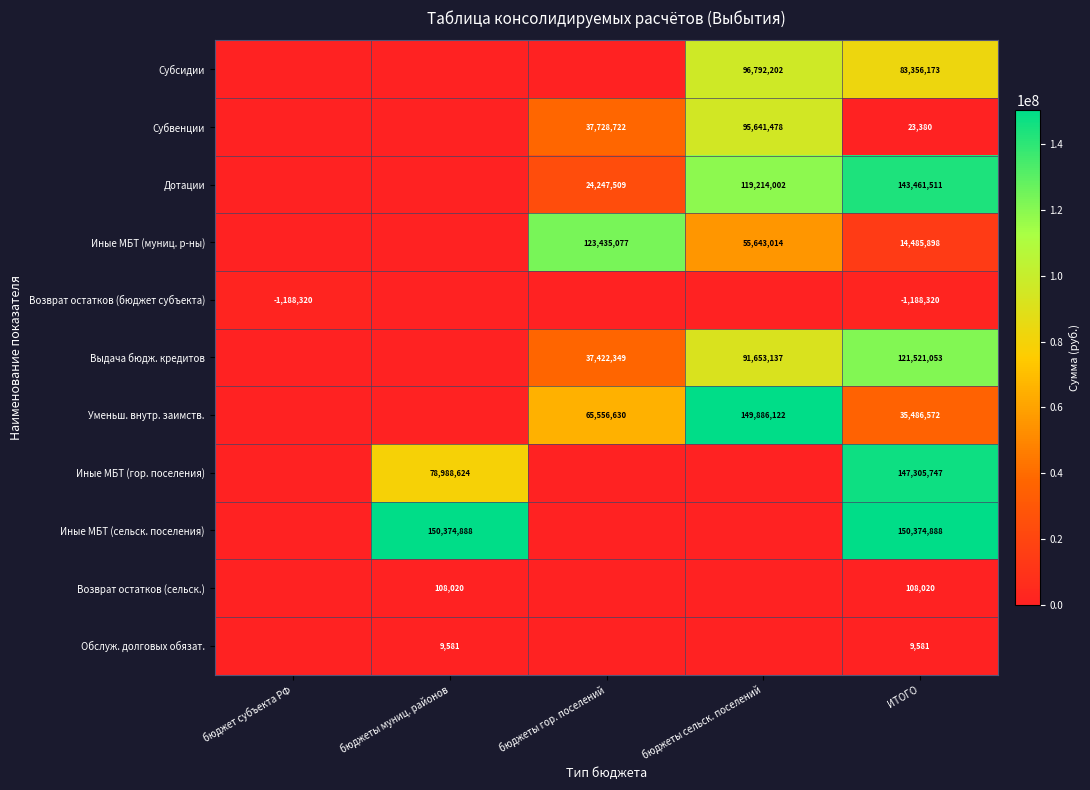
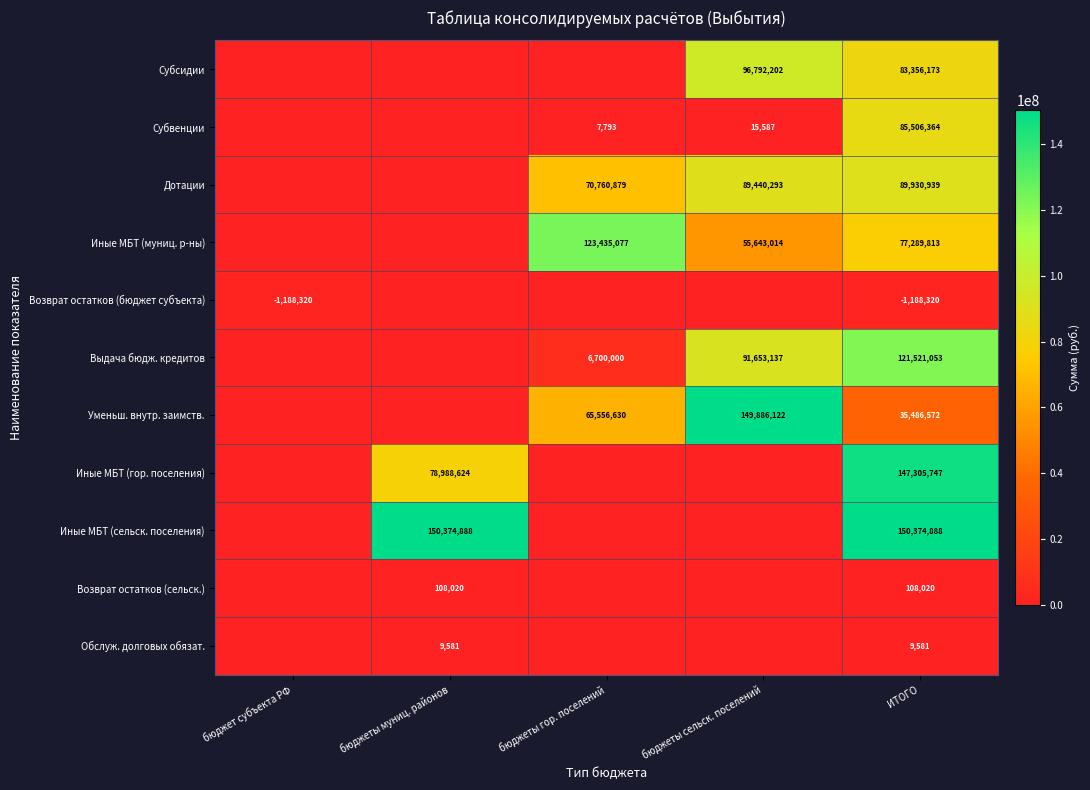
  {
    "Субсидии": {
      "бюджеты сельск. поселений": "96,792,202",
      "ИТОГО": "83,356,173"
    },
    "Субвенции": {
-     "бюджеты гор. поселений": "37,728,722",
-     "бюджеты сельск. поселений": "95,641,478",
-     "ИТОГО": "23,380"
+     "бюджеты гор. поселений": "7,793",
+     "бюджеты сельск. поселений": "15,587",
+     "ИТОГО": "85,506,364"
    },
    "Дотации": {
-     "бюджеты гор. поселений": "24,247,509",
-     "бюджеты сельск. поселений": "119,214,002",
-     "ИТОГО": "143,461,511"
+     "бюджеты гор. поселений": "70,760,879",
+     "бюджеты сельск. поселений": "89,440,293",
+     "ИТОГО": "89,930,939"
    },
    "Иные МБТ (муниц. р-ны)": {
      "бюджеты гор. поселений": "123,435,077",
      "бюджеты сельск. поселений": "55,643,014",
-     "ИТОГО": "14,485,898"
+     "ИТОГО": "77,289,813"
    },
    "Возврат остатков (бюджет субъекта)": {
      "бюджет субъекта РФ": "-1,188,320",
      "ИТОГО": "-1,188,320"
    },
    "Выдача бюдж. кредитов": {
-     "бюджеты гор. поселений": "37,422,349",
+     "бюджеты гор. поселений": "6,700,000",
      "бюджеты сельск. поселений": "91,653,137",
      "ИТОГО": "121,521,053"
    },
    "Уменьш. внутр. заимств.": {
      "бюджеты гор. поселений": "65,556,630",
      "бюджеты сельск. поселений": "149,886,122",
      "ИТОГО": "35,486,572"
    },
    "Иные МБТ (гор. поселения)": {
      "бюджеты муниц. районов": "78,988,624",
      "ИТОГО": "147,305,747"
    },
    "Иные МБТ (сельск. поселения)": {
      "бюджеты муниц. районов": "150,374,888",
      "ИТОГО": "150,374,888"
    },
    "Возврат остатков (сельск.)": {
      "бюджеты муниц. районов": "108,020",
      "ИТОГО": "108,020"
    },
    "Обслуж. долговых обязат.": {
      "бюджеты муниц. районов": "9,581",
      "ИТОГО": "9,581"
    }
  }
